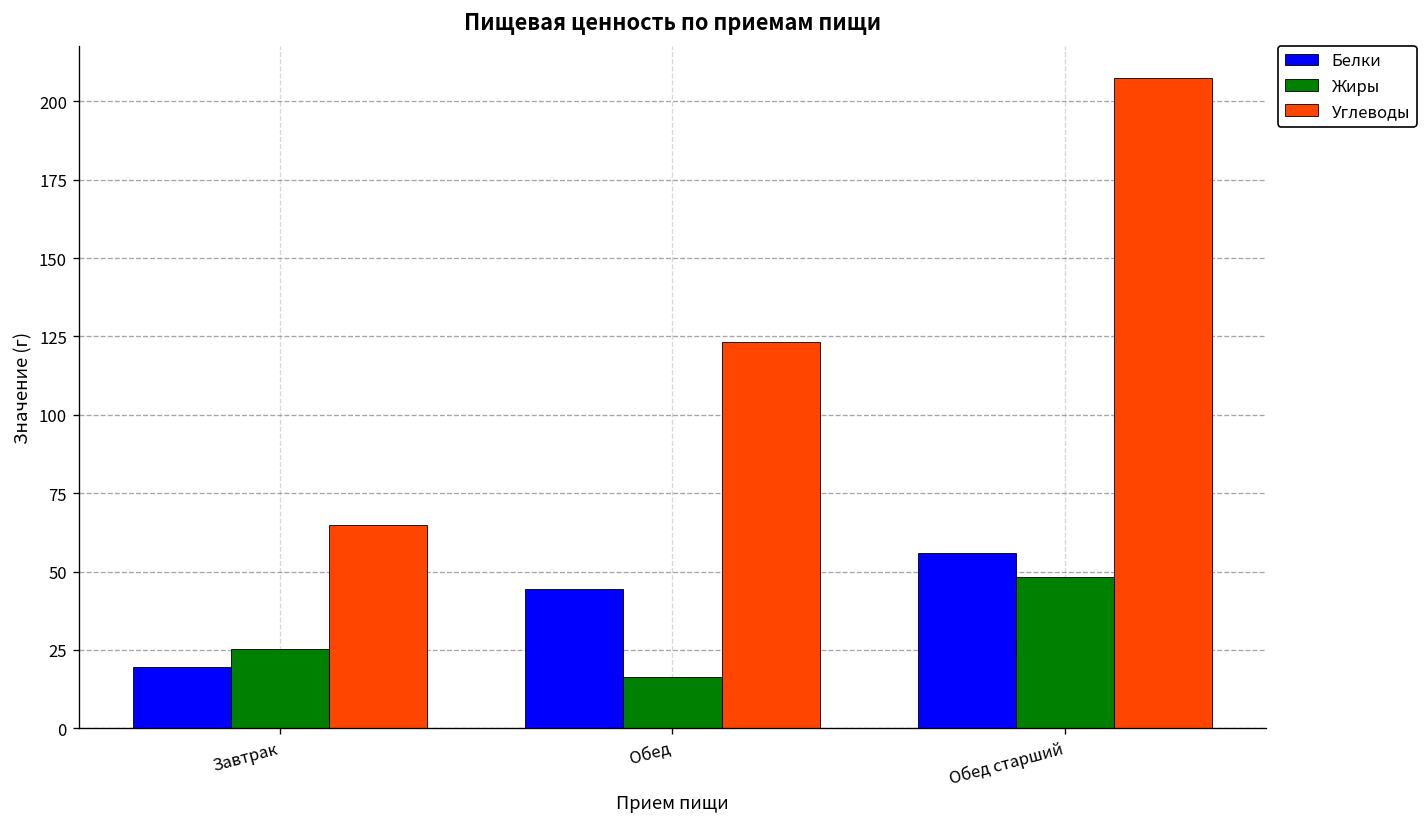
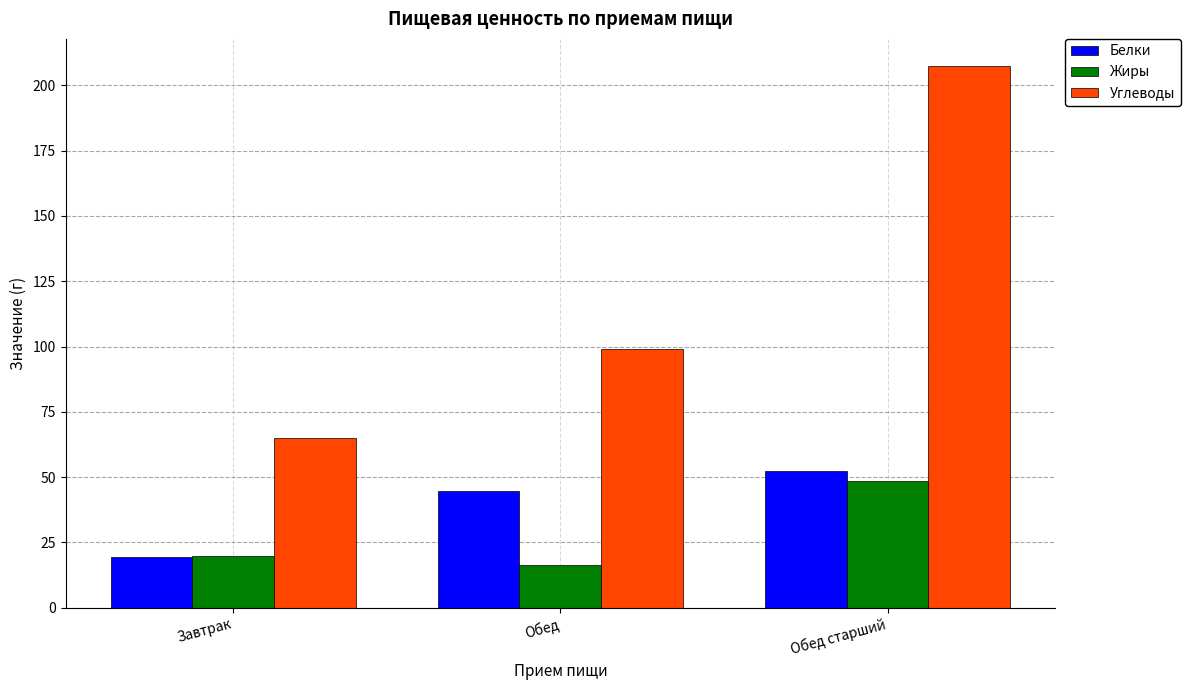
  {
    "Белки": {
      "Завтрак": 20,
      "Обед": 45,
-     "Обед старший": 56
+     "Обед старший": 52
    },
    "Жиры": {
-     "Завтрак": 25,
+     "Завтрак": 20,
      "Обед": 16,
      "Обед старший": 48
    },
    "Углеводы": {
      "Завтрак": 65,
-     "Обед": 123,
+     "Обед": 99,
      "Обед старший": 207
    }
  }
